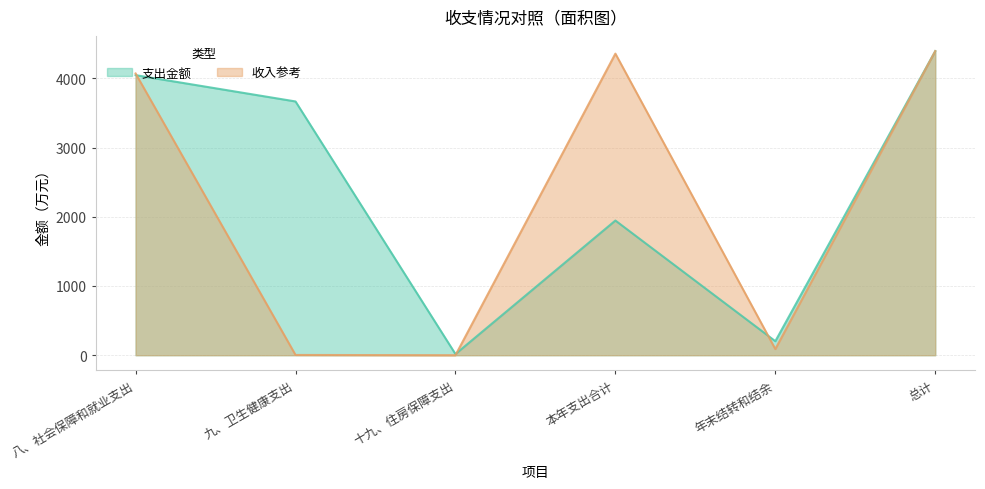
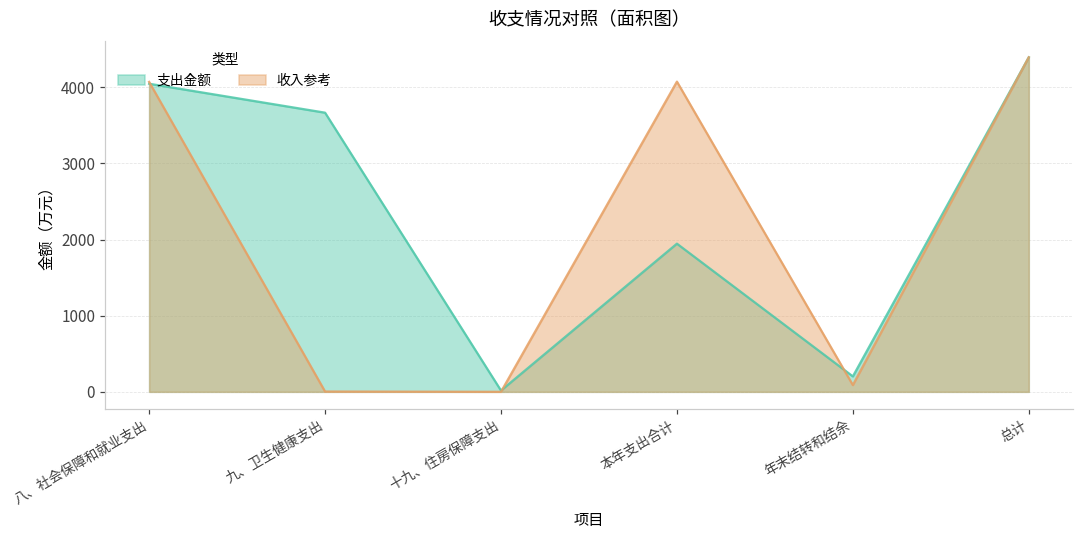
  {
    "支出金额": {
      "九、卫生健康支出": 3700,
      "本年支出合计": 1900,
      "年末结转和结余": 200
    },
    "收入参考": {
      "九、卫生健康支出": 0,
-     "本年支出合计": 4400,
+     "本年支出合计": 4100,
      "年末结转和结余": 100
    }
  }
